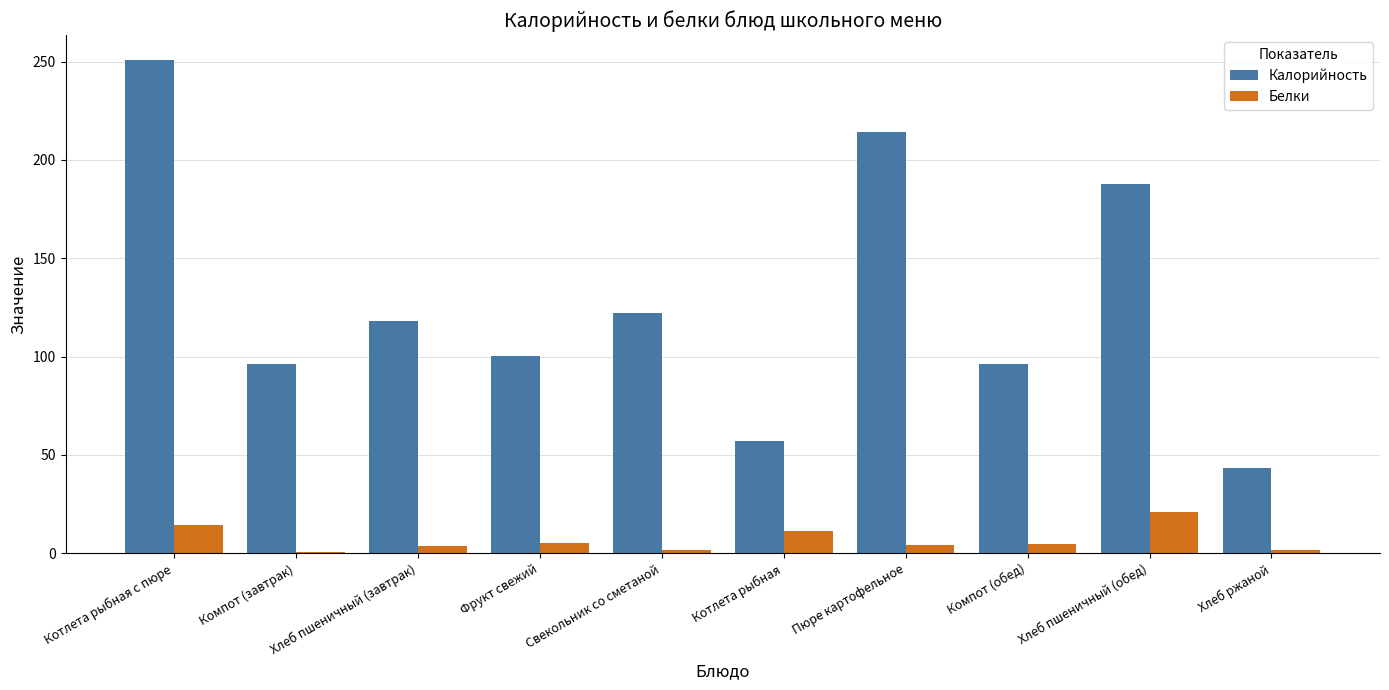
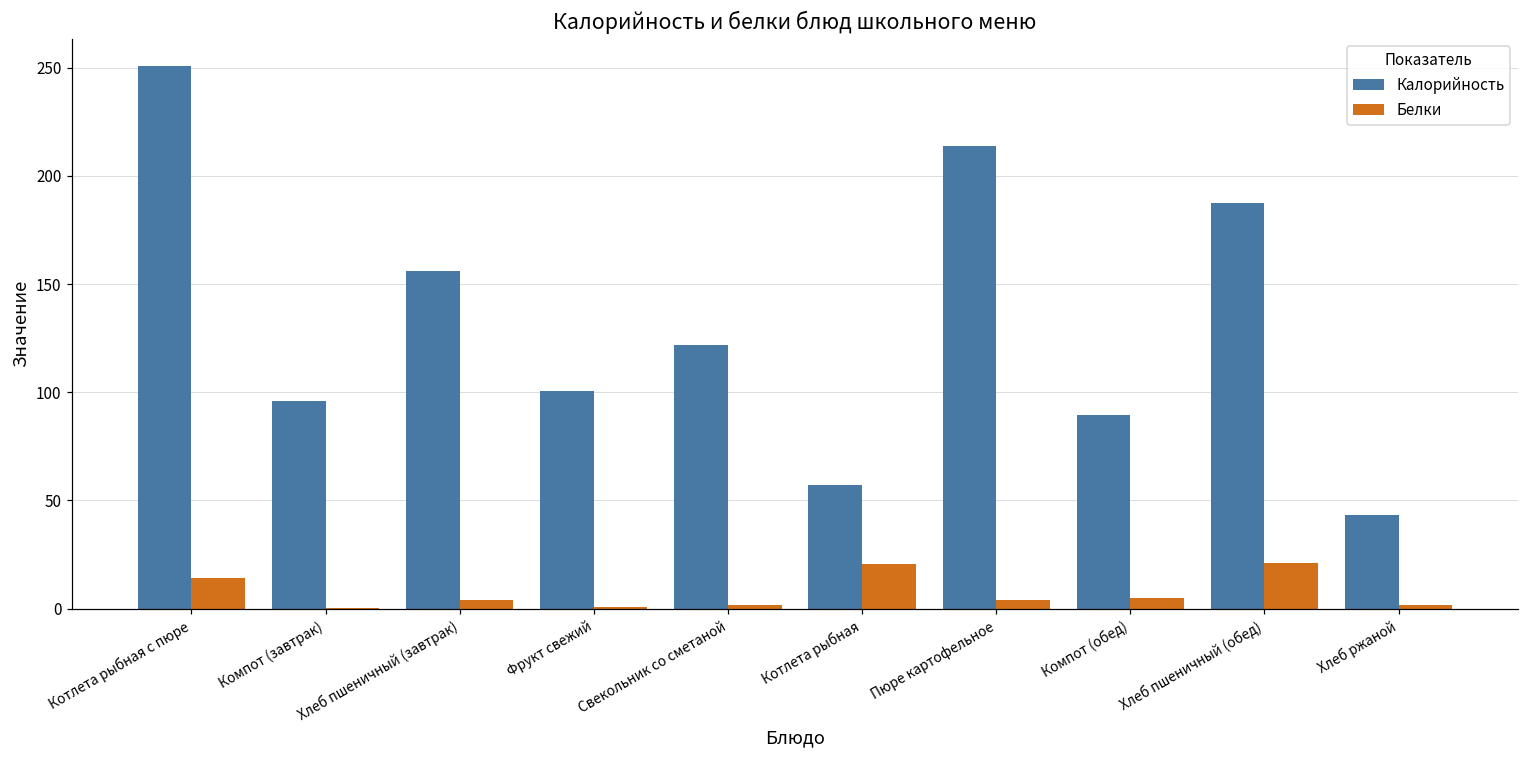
  {
    "Калорийность": {
      "Котлета рыбная с пюре": 251,
      "Компот (завтрак)": 96,
-     "Хлеб пшеничный (завтрак)": 118,
+     "Хлеб пшеничный (завтрак)": 156,
      "Фрукт свежий": 100,
      "Свекольник со сметаной": 122,
      "Котлета рыбная": 57,
      "Пюре картофельное": 214,
-     "Компот (обед)": 96,
+     "Компот (обед)": 89,
      "Хлеб пшеничный (обед)": 188,
      "Хлеб ржаной": 44
    },
    "Белки": {
      "Котлета рыбная с пюре": 14,
      "Хлеб пшеничный (завтрак)": 4,
-     "Фрукт свежий": 5,
+     "Фрукт свежий": 1,
      "Свекольник со сметаной": 2,
-     "Котлета рыбная": 11,
+     "Котлета рыбная": 21,
      "Пюре картофельное": 4,
      "Компот (обед)": 5,
      "Хлеб пшеничный (обед)": 21,
      "Хлеб ржаной": 2
    }
  }
